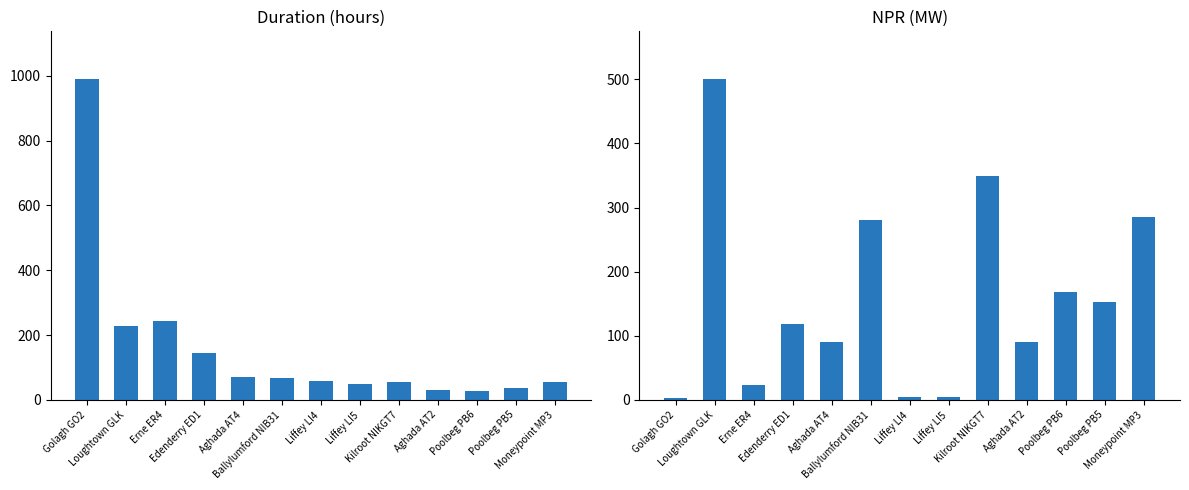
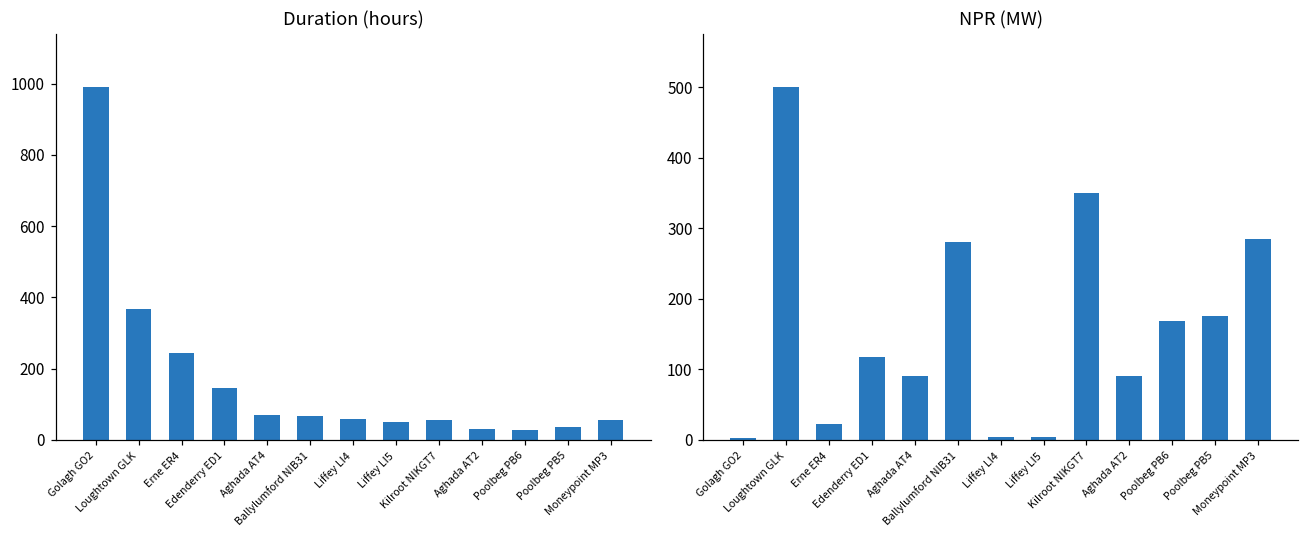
  {
    "Duration (hours)": {
      "Golagh GO2": 990,
-     "Loughtown GLK": 230,
+     "Loughtown GLK": 370,
      "Erne ER4": 240,
      "Edenderry ED1": 150,
      "Aghada AT4": 70,
      "Ballylumford NIB31": 70,
      "Liffey LI4": 60,
      "Liffey LI5": 50,
      "Kilroot NIKGT7": 50,
      "Aghada AT2": 30,
      "Poolbeg PB6": 30,
      "Poolbeg PB5": 40,
      "Moneypoint MP3": 60
    },
    "NPR (MW)": {
      "Loughtown GLK": 500,
      "Erne ER4": 20,
      "Edenderry ED1": 120,
      "Aghada AT4": 90,
      "Ballylumford NIB31": 280,
      "Liffey LI4": 0,
      "Liffey LI5": 0,
      "Kilroot NIKGT7": 350,
      "Aghada AT2": 90,
      "Poolbeg PB6": 170,
-     "Poolbeg PB5": 150,
+     "Poolbeg PB5": 180,
      "Moneypoint MP3": 290
    }
  }
